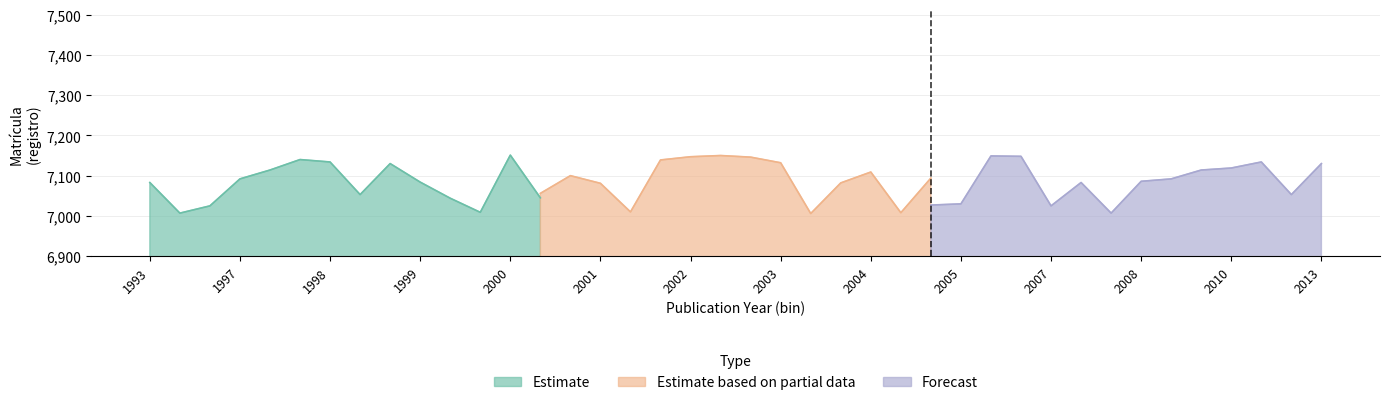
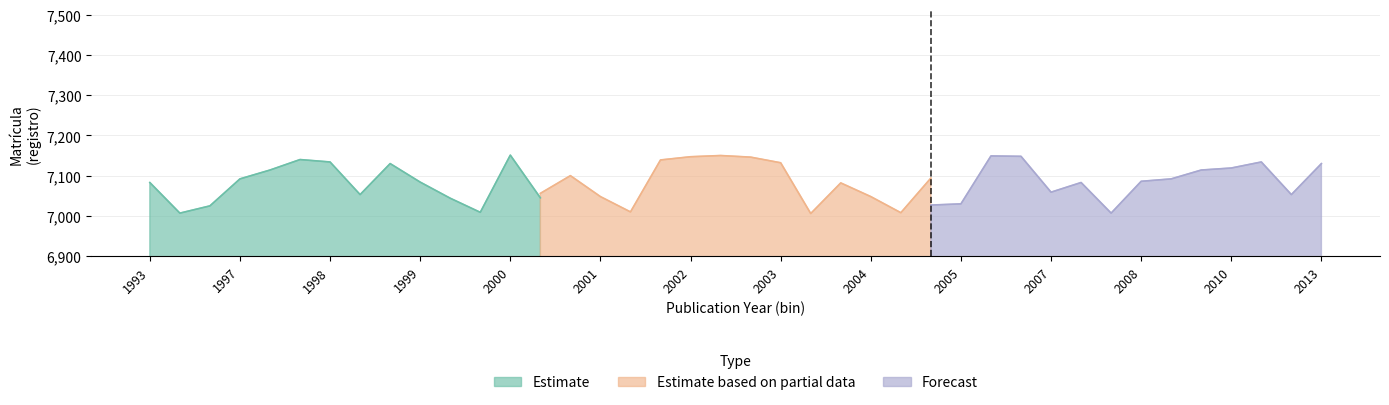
  {
    "Estimate": {
      "1993": "7,080",
      "1999": "7,080"
    },
    "Estimate based on partial data": {
-     "2001": "7,080",
+     "2001": "7,050",
      "2002": "7,150",
      "2003": "7,130",
-     "2004": "7,110"
+     "2004": "7,050"
    },
    "Forecast": {
      "2005": "7,030",
-     "2007": "7,030",
+     "2007": "7,060",
      "2008": "7,090",
      "2010": "7,120",
      "2013": "7,130"
    }
  }
